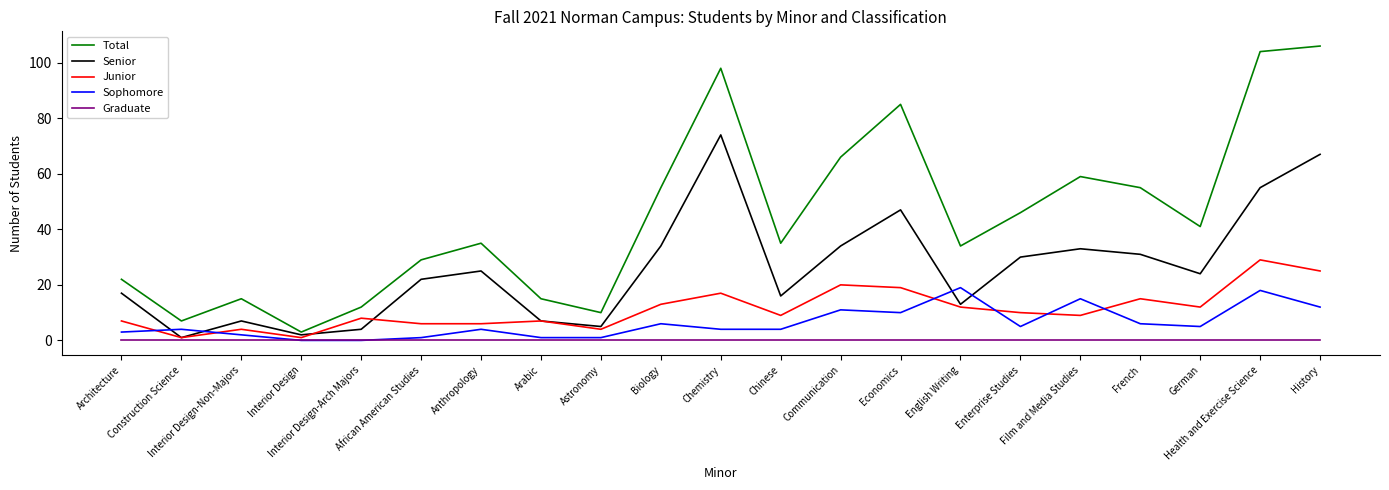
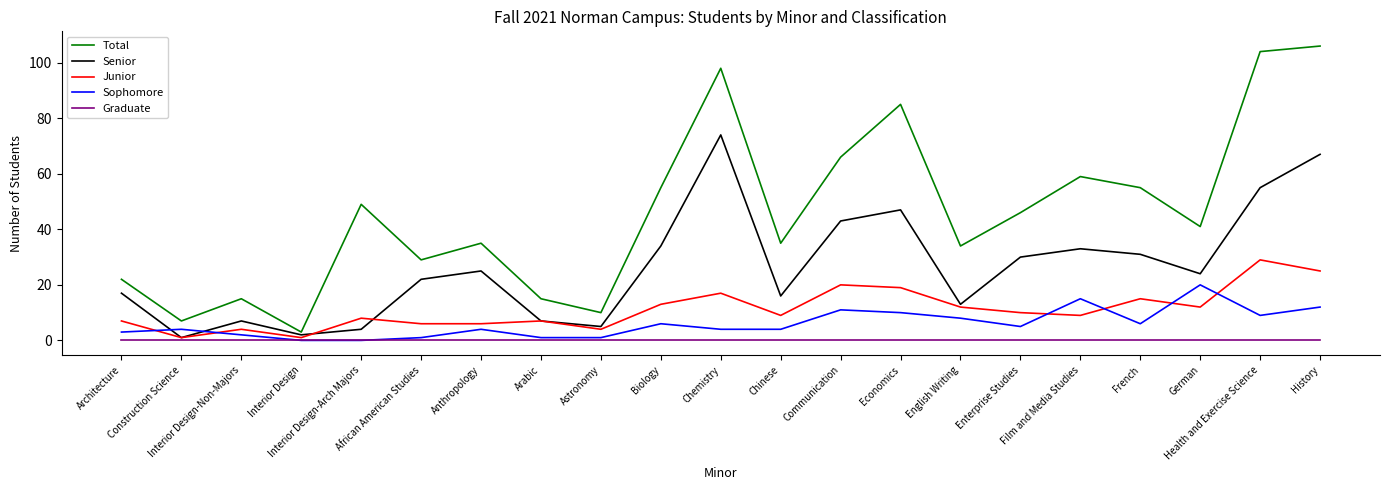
  {
    "Total": {
      "Architecture": 22,
      "Construction Science": 7,
      "Interior Design-Non-Majors": 15,
      "Interior Design": 3,
-     "Interior Design-Arch Majors": 12,
+     "Interior Design-Arch Majors": 49,
      "African American Studies": 29,
      "Anthropology": 35,
      "Arabic": 15,
      "Astronomy": 10,
      "Biology": 55,
      "Chemistry": 98,
      "Chinese": 35,
      "Communication": 66,
      "Economics": 85,
      "English Writing": 34,
      "Enterprise Studies": 46,
      "Film and Media Studies": 59,
      "French": 55,
      "German": 41,
      "Health and Exercise Science": 104,
      "History": 106
    },
    "Senior": {
      "Architecture": 17,
      "Interior Design-Non-Majors": 7,
      "Interior Design": 2,
      "Interior Design-Arch Majors": 4,
      "African American Studies": 22,
      "Anthropology": 25,
      "Astronomy": 5,
      "Biology": 34,
      "Chemistry": 74,
      "Chinese": 16,
-     "Communication": 34,
+     "Communication": 43,
      "Economics": 47,
      "English Writing": 13,
      "Enterprise Studies": 30,
      "Film and Media Studies": 33,
      "French": 31,
      "German": 24,
      "Health and Exercise Science": 55,
      "History": 67
    },
    "Junior": {
      "Architecture": 7,
      "Interior Design-Non-Majors": 4,
      "Interior Design": 1,
      "Interior Design-Arch Majors": 8,
      "African American Studies": 6,
      "Anthropology": 6,
      "Astronomy": 4,
      "Biology": 13,
      "Chemistry": 17,
      "Chinese": 9,
      "Communication": 20,
      "Economics": 19,
      "English Writing": 12,
      "Enterprise Studies": 10,
      "Film and Media Studies": 9,
      "French": 15,
      "German": 12,
      "Health and Exercise Science": 29,
      "History": 25
    },
    "Sophomore": {
      "Architecture": 3,
      "Construction Science": 4,
      "Interior Design-Non-Majors": 2,
      "African American Studies": 1,
      "Anthropology": 4,
      "Arabic": 1,
      "Astronomy": 1,
      "Biology": 6,
      "Chemistry": 4,
      "Chinese": 4,
      "Communication": 11,
      "Economics": 10,
-     "English Writing": 19,
+     "English Writing": 8,
      "Enterprise Studies": 5,
      "Film and Media Studies": 15,
      "French": 6,
-     "German": 5,
-     "Health and Exercise Science": 18,
+     "German": 20,
+     "Health and Exercise Science": 9,
      "History": 12
    },
    "Graduate": {
      "Architecture": 0,
      "Construction Science": 0,
      "Interior Design-Non-Majors": 0,
      "African American Studies": 0,
      "Anthropology": 0,
      "Arabic": 0,
      "Astronomy": 0,
      "Biology": 0,
      "Chemistry": 0,
      "Chinese": 0,
      "Communication": 0,
      "Economics": 0,
      "English Writing": 0,
      "Enterprise Studies": 0,
      "Film and Media Studies": 0,
      "French": 0,
      "German": 0,
      "Health and Exercise Science": 0,
      "History": 0
    }
  }
